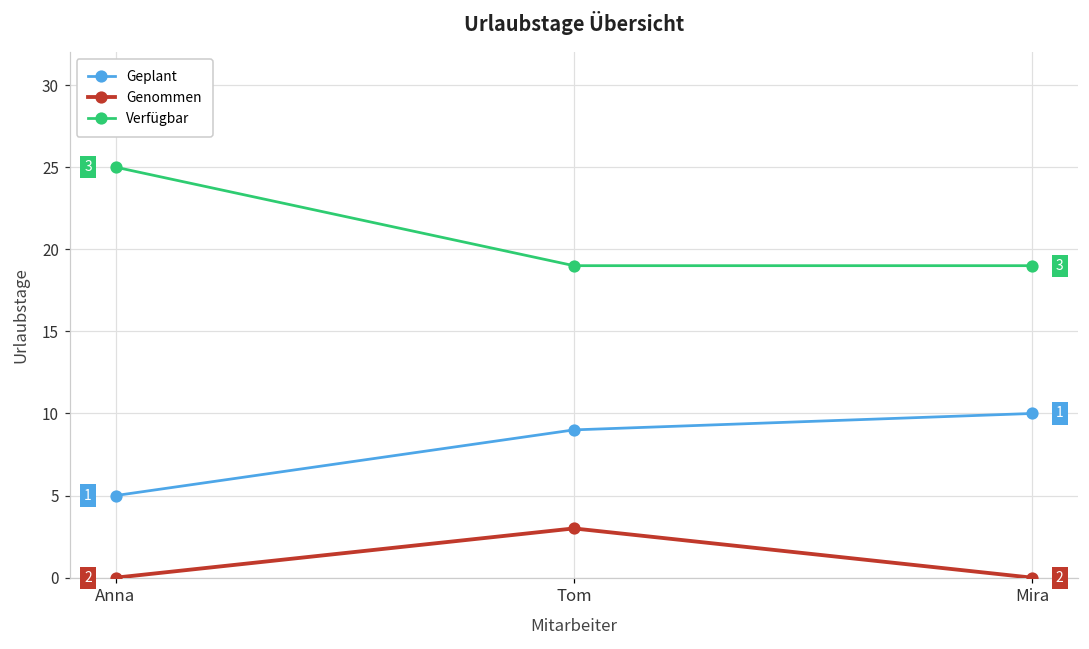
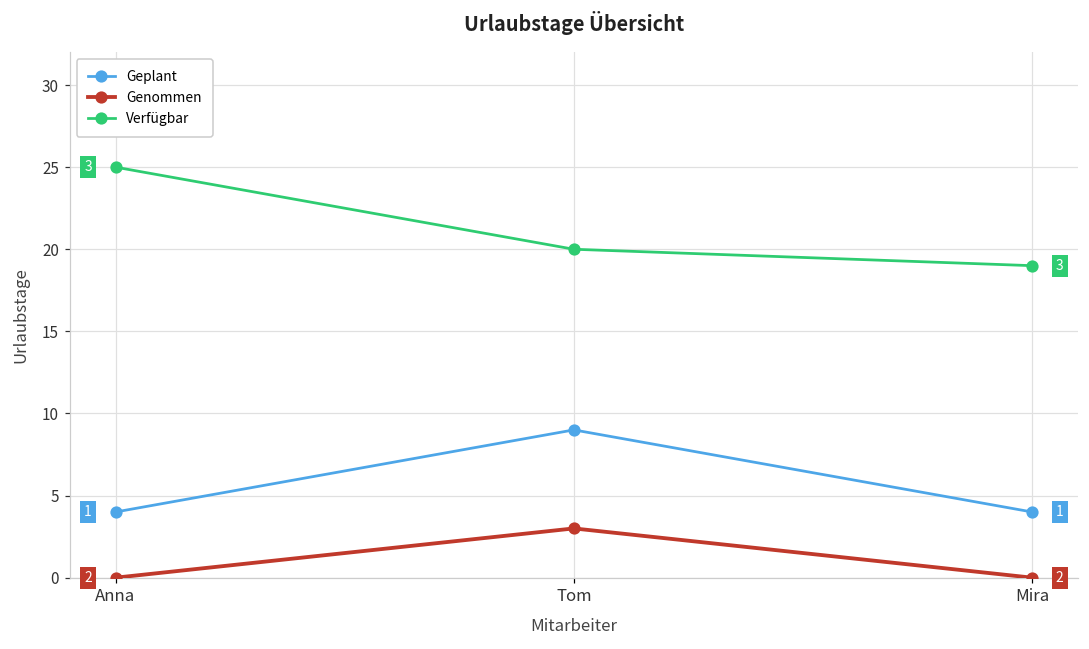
  {
    "Geplant": {
-     "Anna": 5,
+     "Anna": 4,
      "Tom": 9,
-     "Mira": 10
+     "Mira": 4
    },
    "Genommen": {
      "Tom": 3
    },
    "Verfügbar": {
-     "Tom": 19
+     "Tom": 20
    }
  }
